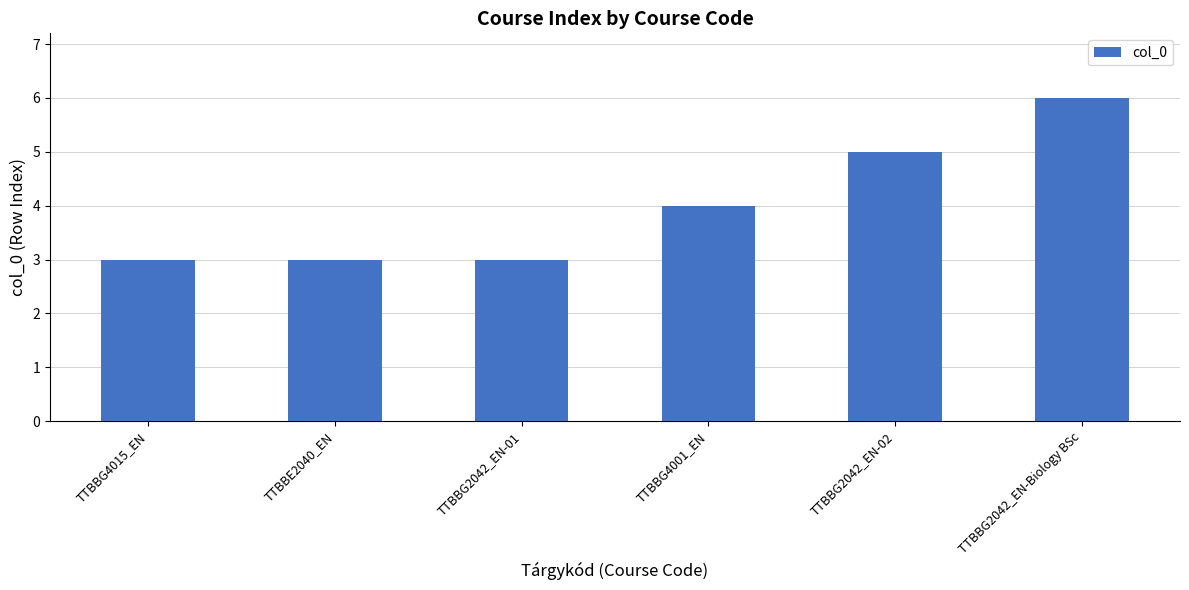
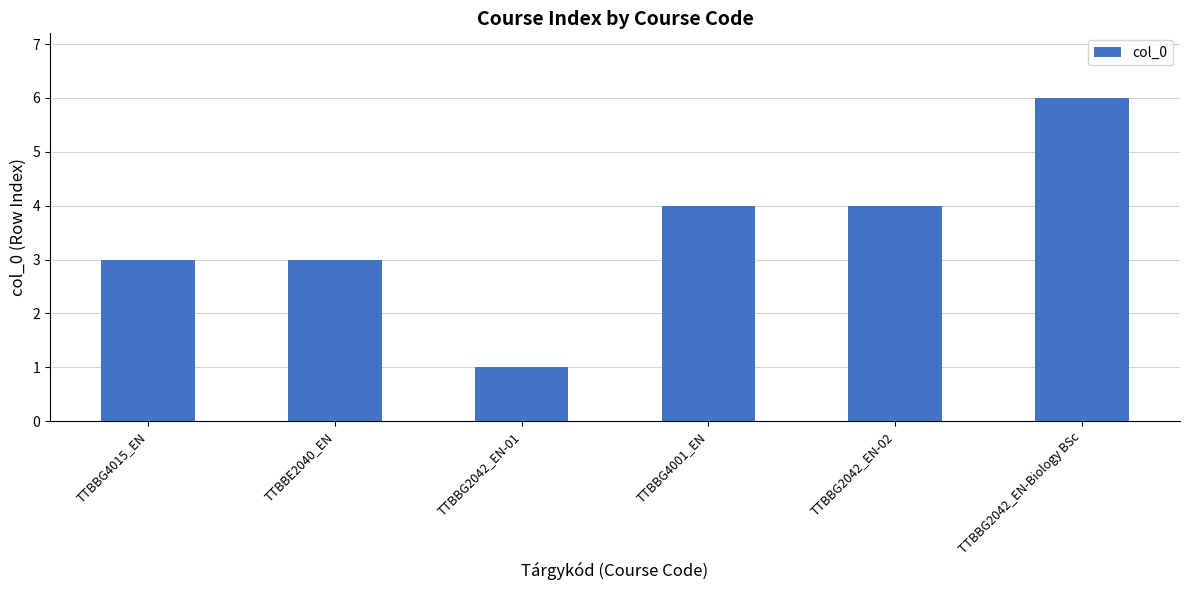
  {
    "TTBBG4015_EN": 3,
    "TTBBE2040_EN": 3,
-   "TTBBG2042_EN-01": 3,
+   "TTBBG2042_EN-01": 1,
    "TTBBG4001_EN": 4,
-   "TTBBG2042_EN-02": 5,
+   "TTBBG2042_EN-02": 4,
    "TTBBG2042_EN-Biology BSc": 6
  }
